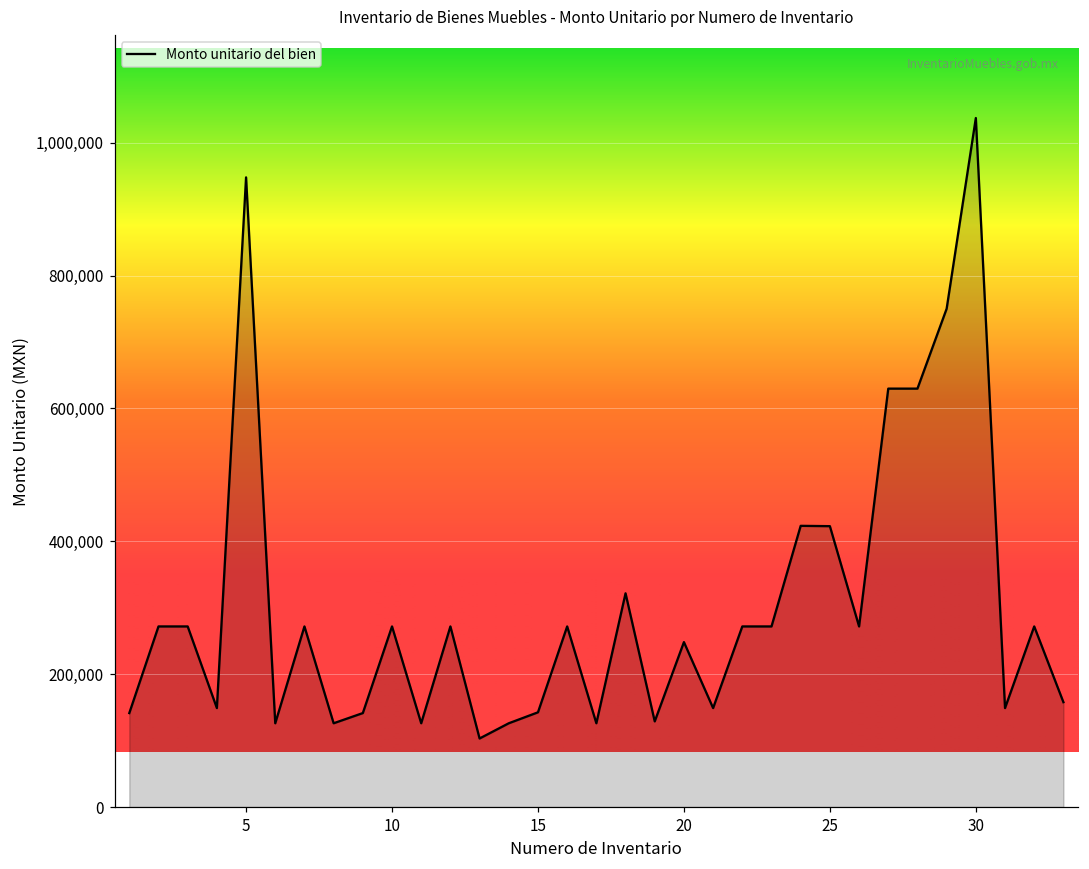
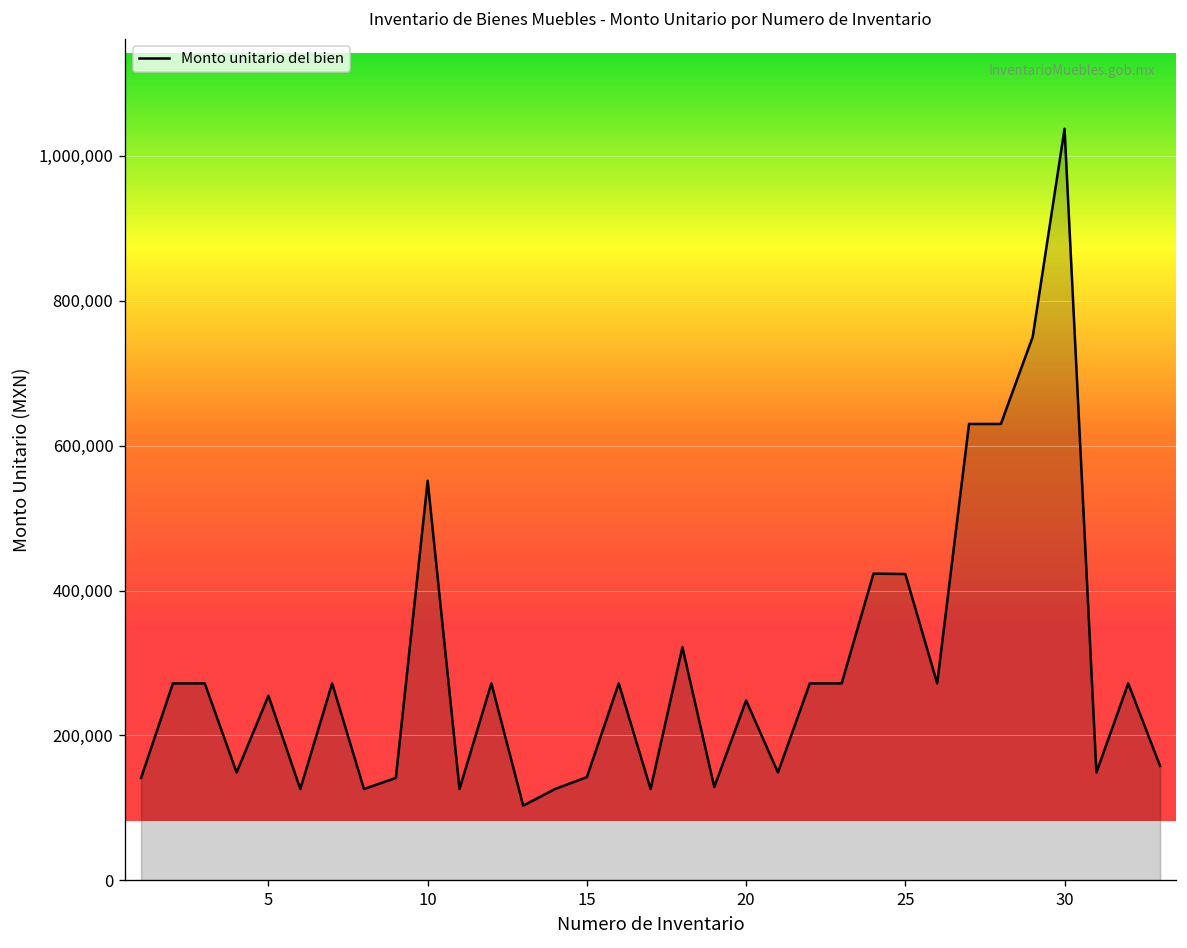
  {
-   "5": "950,000",
-   "10": "270,000",
+   "5": "250,000",
+   "10": "550,000",
    "15": "140,000",
    "20": "250,000",
    "25": "420,000",
    "30": "1,040,000"
  }
